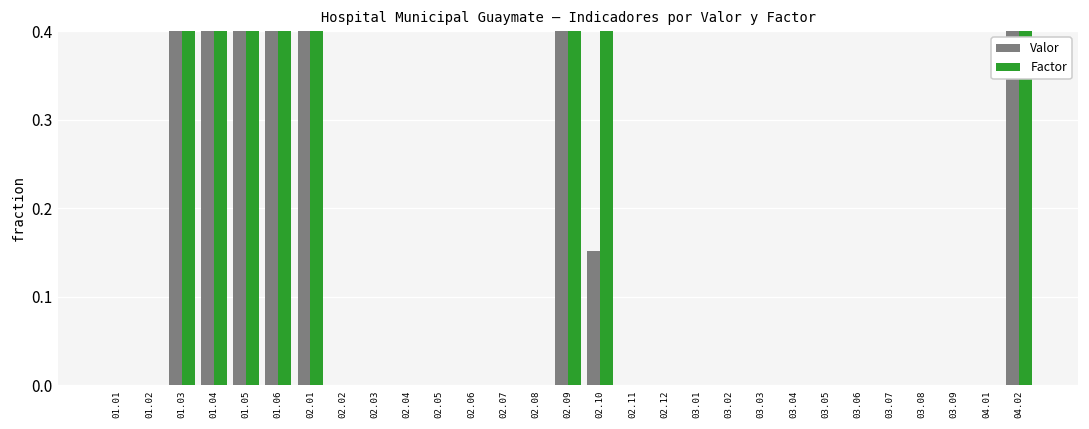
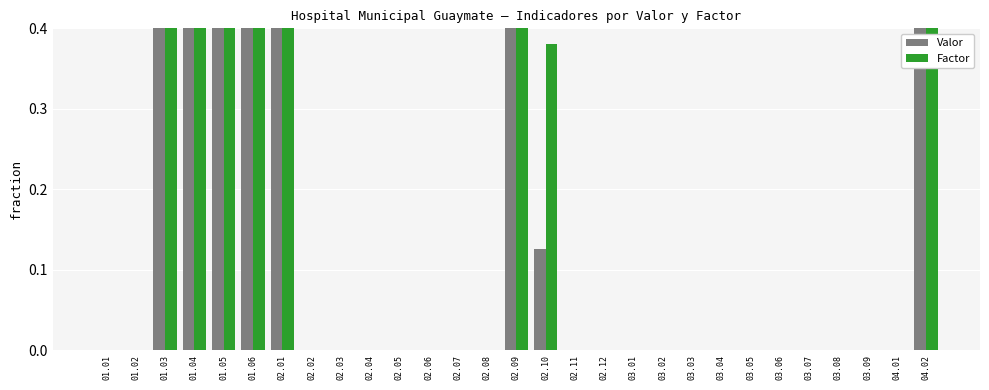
  {
    "Valor": {
      "01.01": 0.00,
      "01.02": 0.00,
      "02.02": 0.00,
      "02.03": 0.00,
      "02.04": 0.00,
      "02.05": 0.00,
      "02.06": 0.00,
      "02.07": 0.00,
      "02.08": 0.00,
-     "02.10": 0.15,
+     "02.10": 0.13,
      "02.11": 0.00,
      "02.12": 0.00,
      "03.01": 0.00,
      "03.02": 0.00,
      "03.03": 0.00,
      "03.04": 0.00,
      "03.05": 0.00,
      "03.06": 0.00,
      "03.07": 0.00,
      "03.08": 0.00,
      "03.09": 0.00,
      "04.01": 0.00
    },
    "Factor": {
      "01.01": 0.00,
      "01.02": 0.00,
      "02.02": 0.00,
      "02.03": 0.00,
      "02.04": 0.00,
      "02.05": 0.00,
      "02.06": 0.00,
      "02.07": 0.00,
      "02.08": 0.00,
-     "02.10": 0.40,
+     "02.10": 0.38,
      "02.11": 0.00,
      "02.12": 0.00,
      "03.01": 0.00,
      "03.02": 0.00,
      "03.03": 0.00,
      "03.04": 0.00,
      "03.05": 0.00,
      "03.06": 0.00,
      "03.07": 0.00,
      "03.08": 0.00,
      "03.09": 0.00,
      "04.01": 0.00
    }
  }
